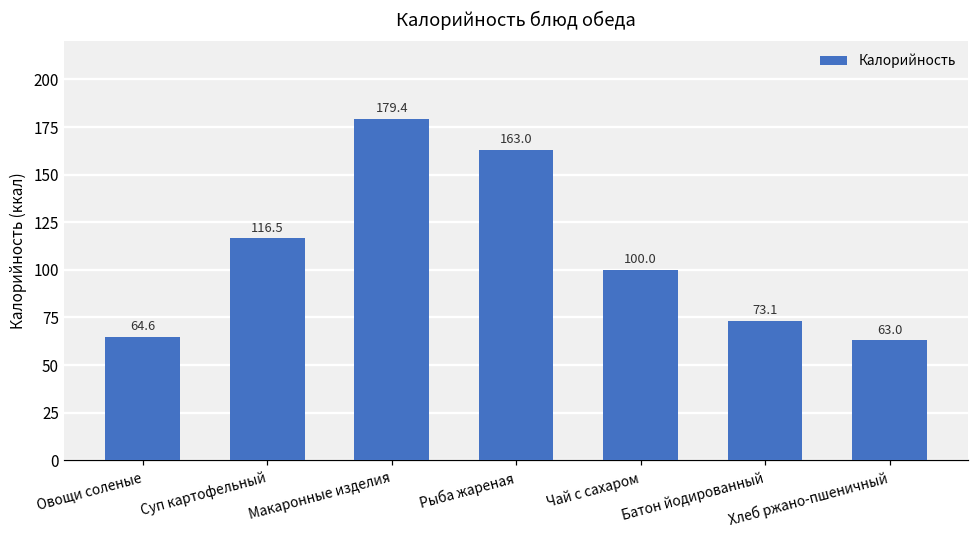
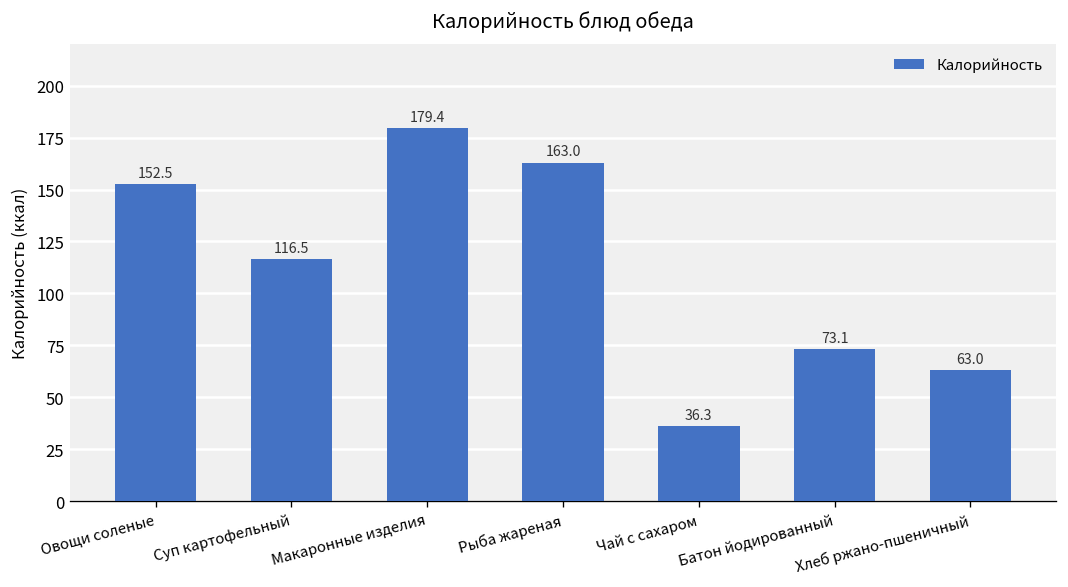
  {
-   "Овощи соленые": 64.6,
+   "Овощи соленые": 152.5,
    "Суп картофельный": 116.5,
    "Макаронные изделия": 179.4,
    "Рыба жареная": 163.0,
-   "Чай с сахаром": 100.0,
+   "Чай с сахаром": 36.3,
    "Батон йодированный": 73.1,
    "Хлеб ржано-пшеничный": 63.0
  }
